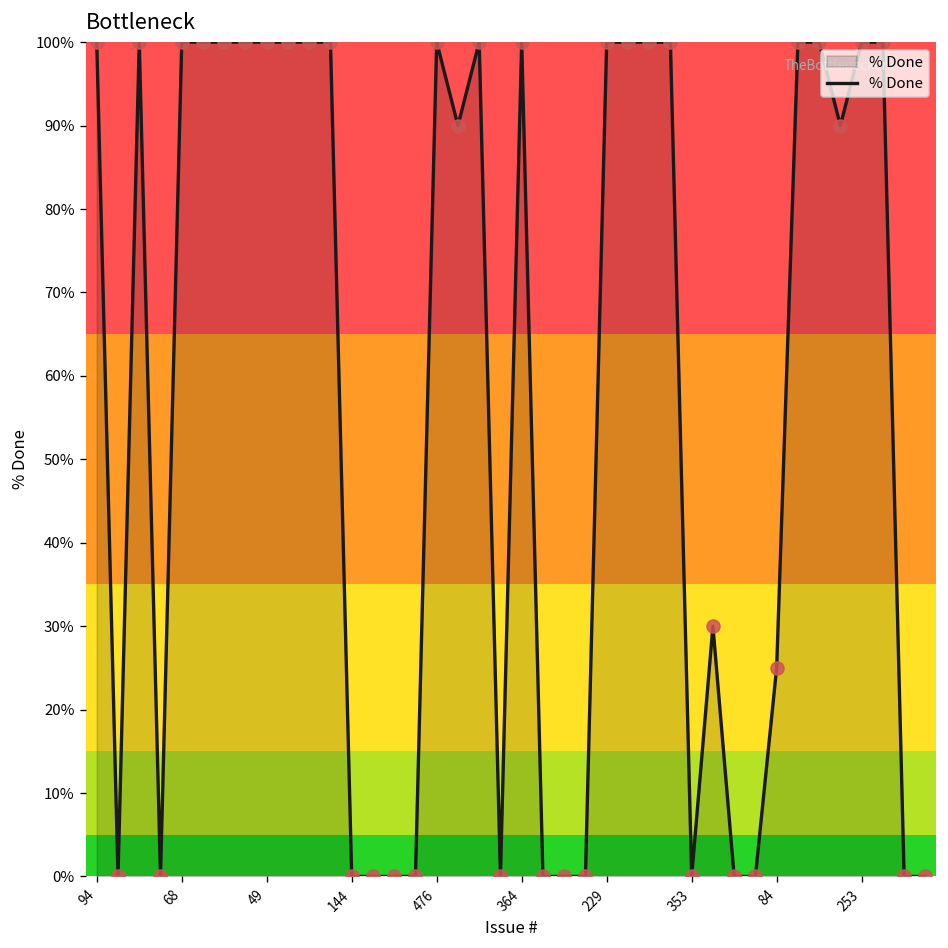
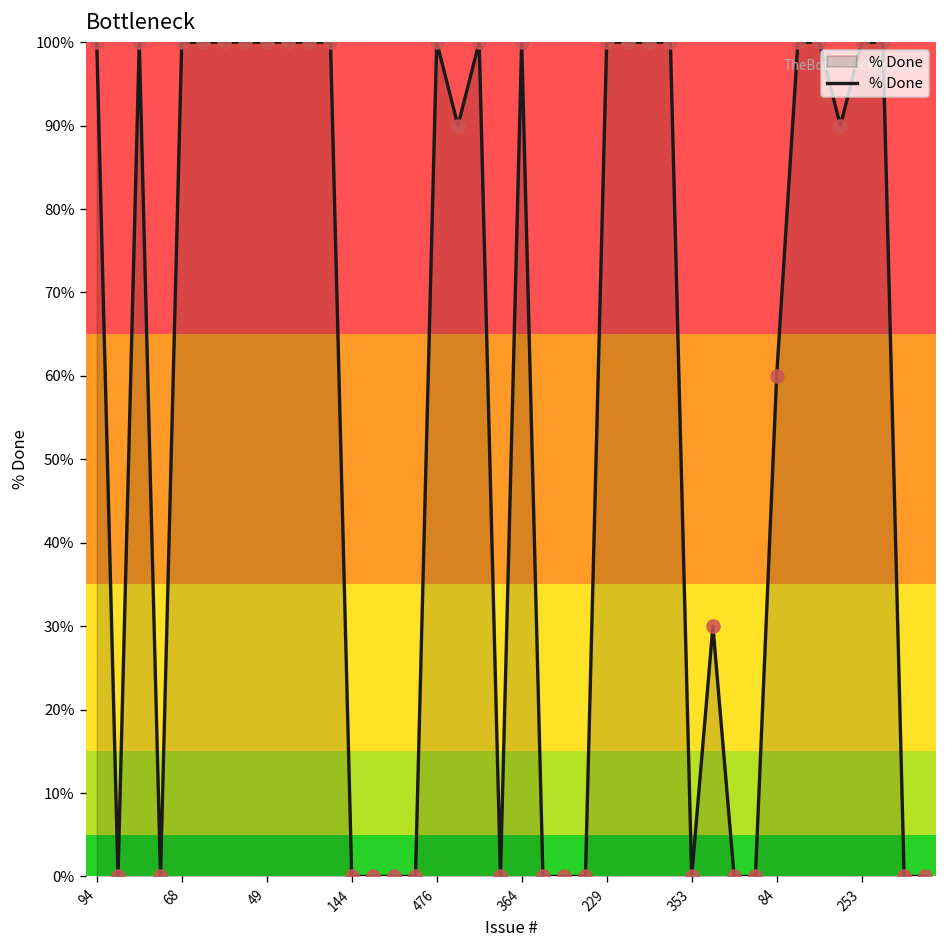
  {
    "94": "100%",
    "68": "100%",
    "49": "100%",
    "144": "0%",
    "476": "100%",
    "364": "100%",
    "229": "100%",
    "353": "0%",
-   "84": "25%",
+   "84": "60%",
    "253": "100%"
  }
